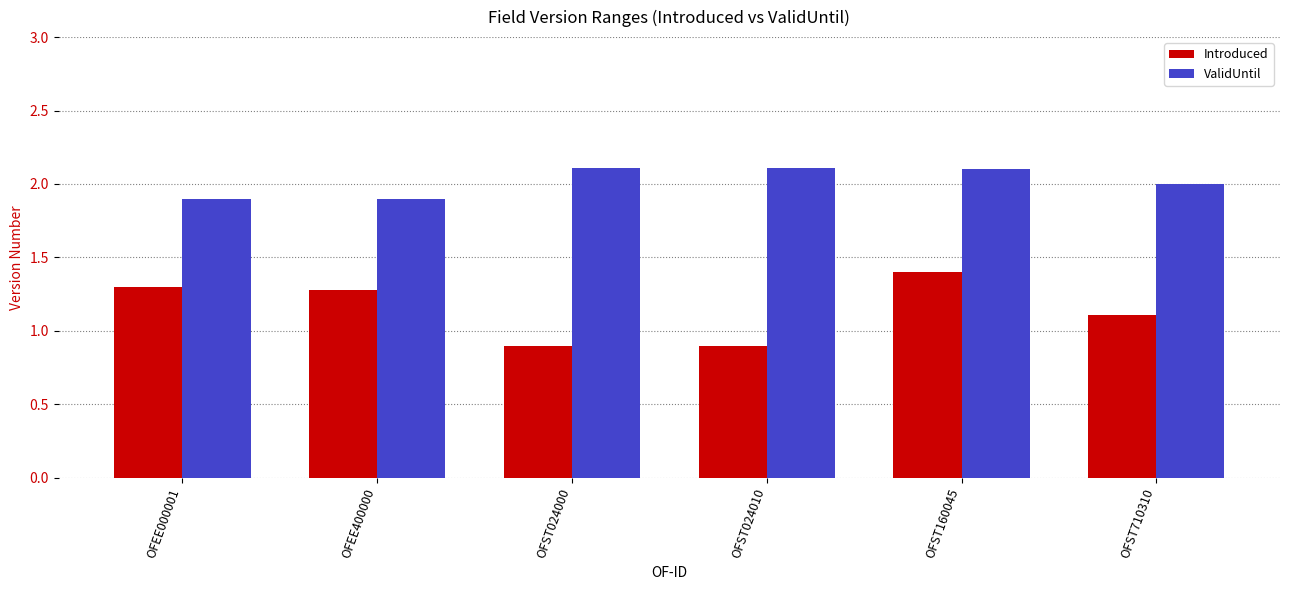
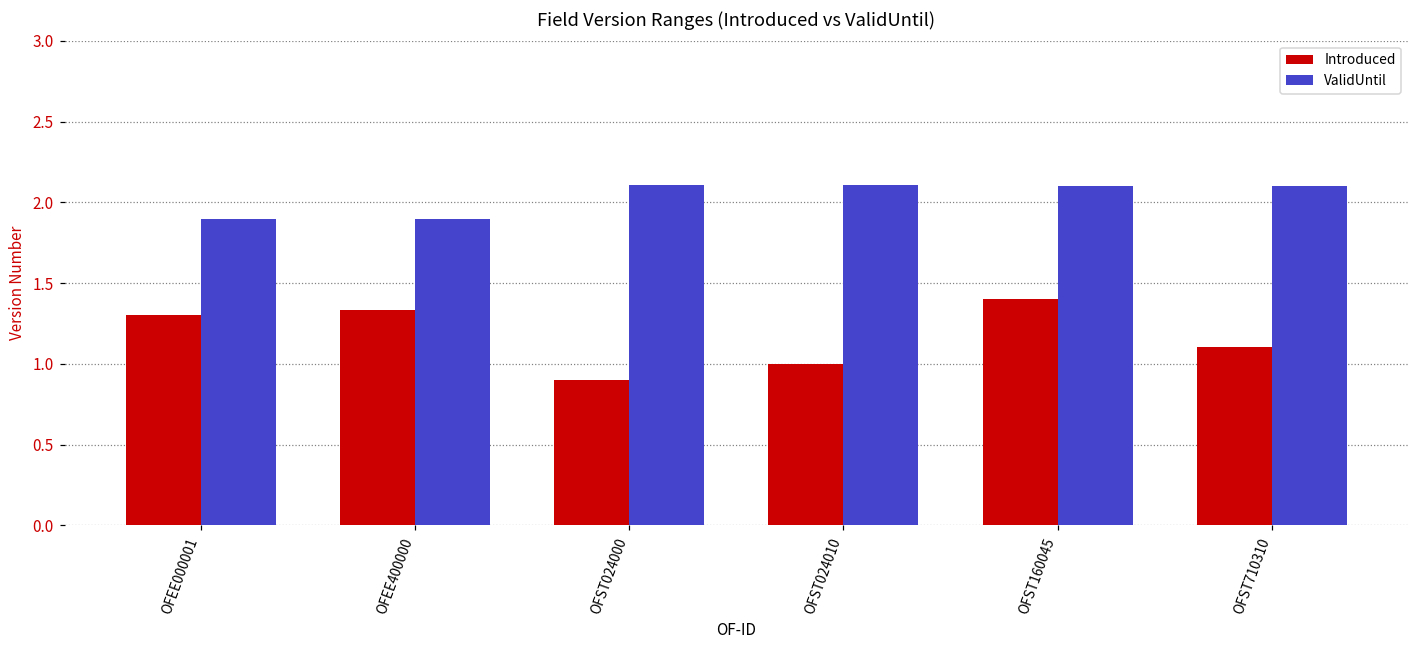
  {
    "Introduced": {
      "OFEE000001": 1.30,
-     "OFEE400000": 1.28,
+     "OFEE400000": 1.33,
      "OFST024000": 0.90,
-     "OFST024010": 0.9,
+     "OFST024010": 1.0,
      "OFST160045": 1.40,
      "OFST710310": 1.11
    },
    "ValidUntil": {
      "OFEE000001": 1.9,
      "OFEE400000": 1.9,
      "OFST024000": 2.1,
      "OFST024010": 2.1,
      "OFST160045": 2.1,
-     "OFST710310": 2.0
+     "OFST710310": 2.1
    }
  }
